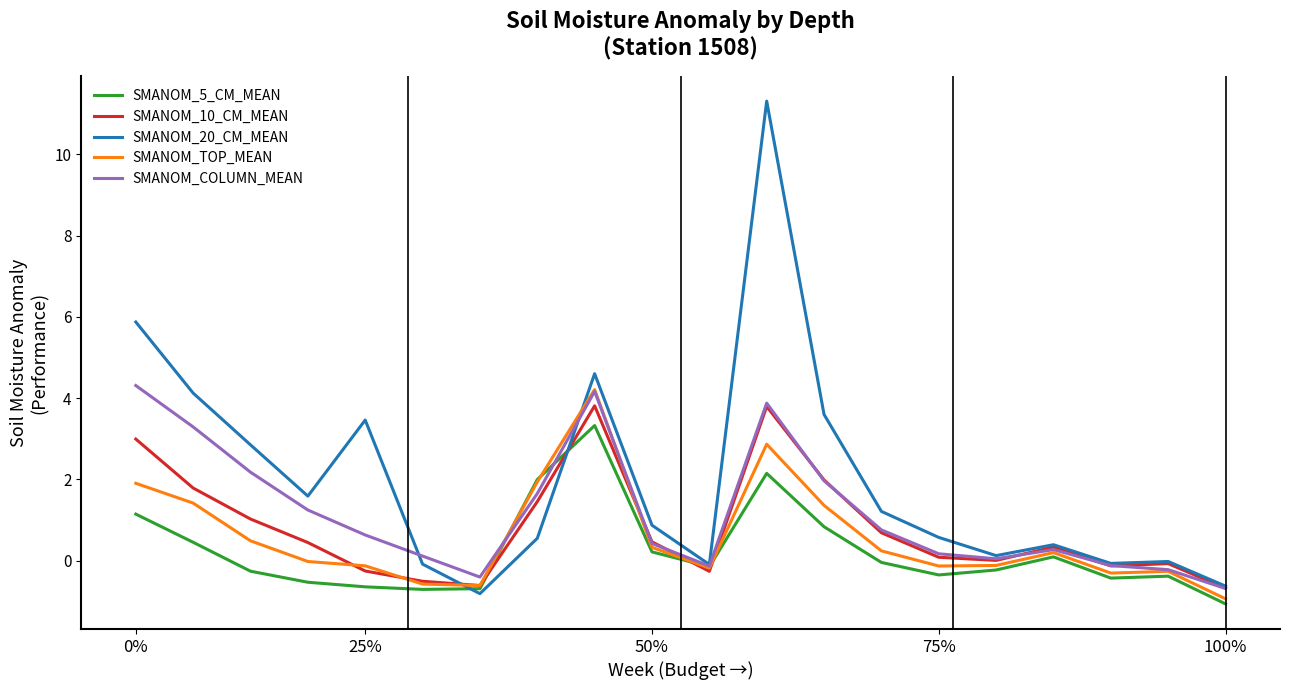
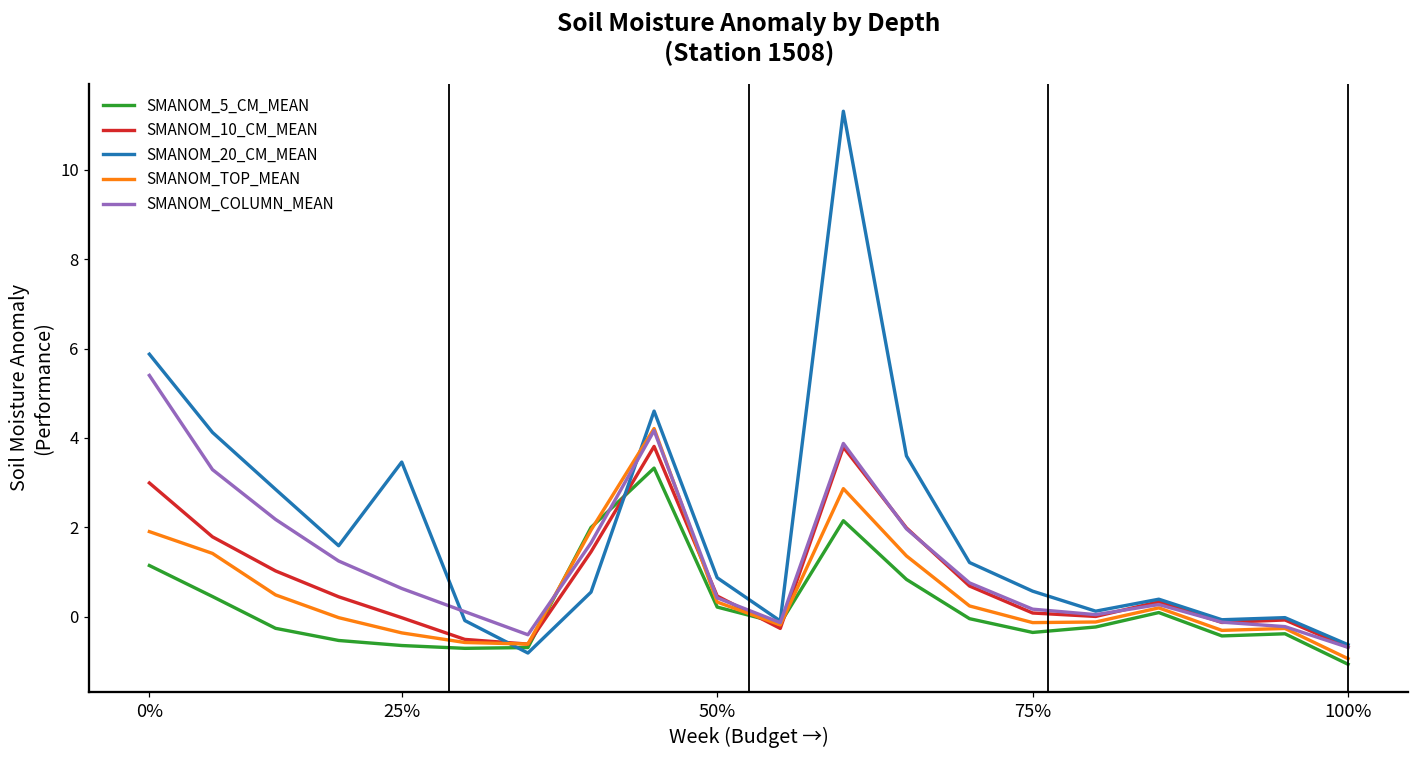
  {
    "SMANOM_5_CM_MEAN": {
      "0%": 1.1,
      "25%": -0.6,
      "50%": 0.2,
      "75%": -0.4,
      "100%": -1.1
    },
    "SMANOM_10_CM_MEAN": {
      "0%": 3.0,
-     "25%": -0.3,
+     "25%": 0.0,
      "75%": 0.1
    },
    "SMANOM_20_CM_MEAN": {
      "0%": 5.9,
      "25%": 3.5,
      "50%": 0.9,
      "75%": 0.6
    },
    "SMANOM_TOP_MEAN": {
      "0%": 1.9,
-     "25%": -0.1,
+     "25%": -0.4,
      "50%": 0.3,
      "75%": -0.1,
      "100%": -0.9
    },
    "SMANOM_COLUMN_MEAN": {
-     "0%": 4.3,
+     "0%": 5.4,
      "25%": 0.6,
      "75%": 0.2
    }
  }
